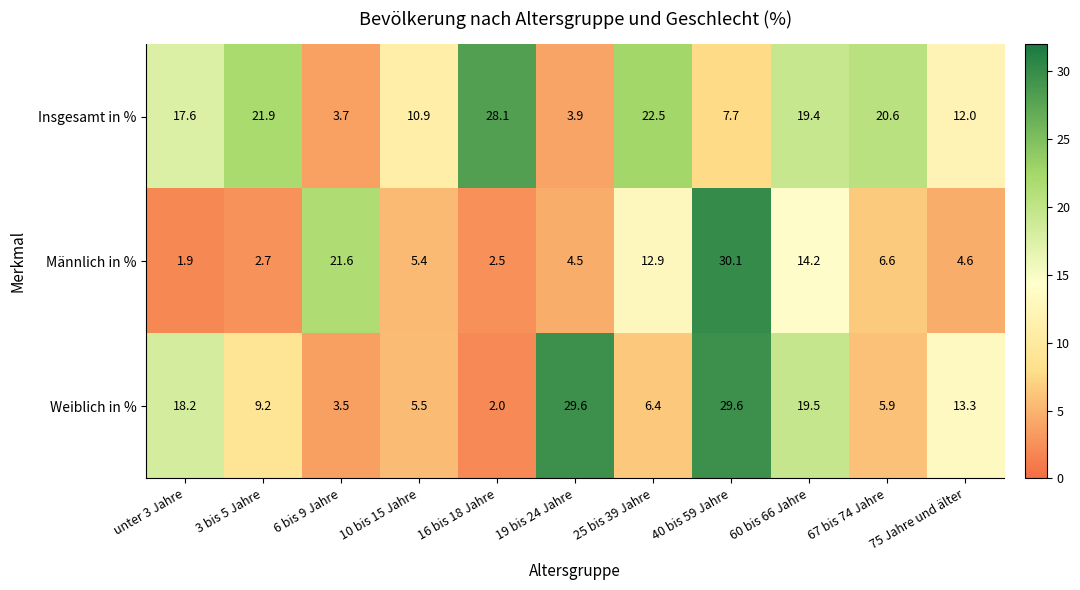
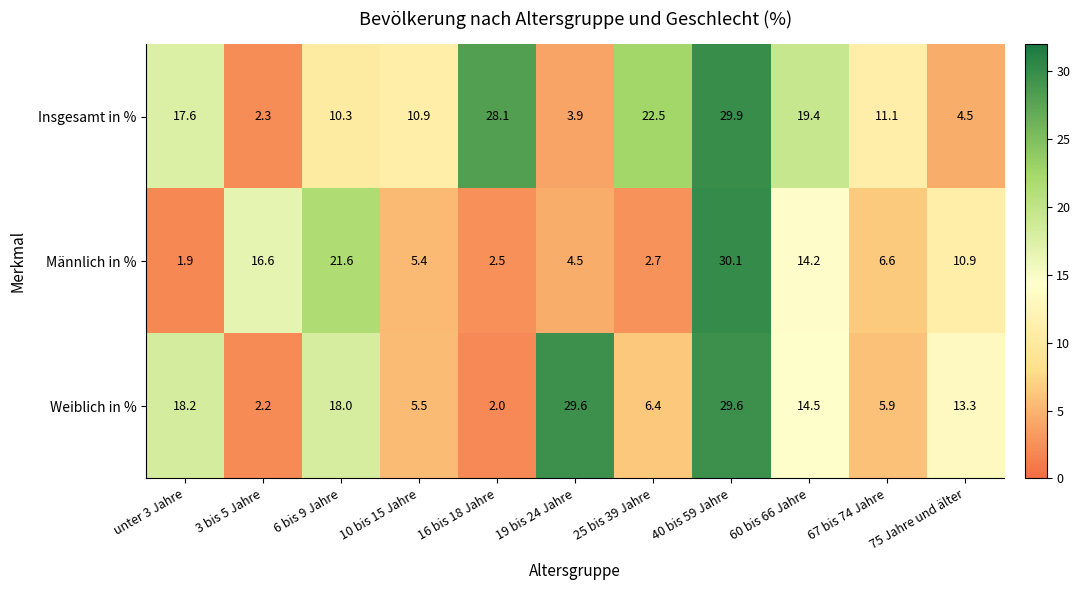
  {
    "Insgesamt in %": {
      "unter 3 Jahre": 17.6,
-     "3 bis 5 Jahre": 21.9,
-     "6 bis 9 Jahre": 3.7,
+     "3 bis 5 Jahre": 2.3,
+     "6 bis 9 Jahre": 10.3,
      "10 bis 15 Jahre": 10.9,
      "16 bis 18 Jahre": 28.1,
      "19 bis 24 Jahre": 3.9,
      "25 bis 39 Jahre": 22.5,
-     "40 bis 59 Jahre": 7.7,
+     "40 bis 59 Jahre": 29.9,
      "60 bis 66 Jahre": 19.4,
-     "67 bis 74 Jahre": 20.6,
-     "75 Jahre und älter": 12.0
+     "67 bis 74 Jahre": 11.1,
+     "75 Jahre und älter": 4.5
    },
    "Männlich in %": {
      "unter 3 Jahre": 1.9,
-     "3 bis 5 Jahre": 2.7,
+     "3 bis 5 Jahre": 16.6,
      "6 bis 9 Jahre": 21.6,
      "10 bis 15 Jahre": 5.4,
      "16 bis 18 Jahre": 2.5,
      "19 bis 24 Jahre": 4.5,
-     "25 bis 39 Jahre": 12.9,
+     "25 bis 39 Jahre": 2.7,
      "40 bis 59 Jahre": 30.1,
      "60 bis 66 Jahre": 14.2,
      "67 bis 74 Jahre": 6.6,
-     "75 Jahre und älter": 4.6
+     "75 Jahre und älter": 10.9
    },
    "Weiblich in %": {
      "unter 3 Jahre": 18.2,
-     "3 bis 5 Jahre": 9.2,
-     "6 bis 9 Jahre": 3.5,
+     "3 bis 5 Jahre": 2.2,
+     "6 bis 9 Jahre": 18.0,
      "10 bis 15 Jahre": 5.5,
      "16 bis 18 Jahre": 2.0,
      "19 bis 24 Jahre": 29.6,
      "25 bis 39 Jahre": 6.4,
      "40 bis 59 Jahre": 29.6,
-     "60 bis 66 Jahre": 19.5,
+     "60 bis 66 Jahre": 14.5,
      "67 bis 74 Jahre": 5.9,
      "75 Jahre und älter": 13.3
    }
  }
